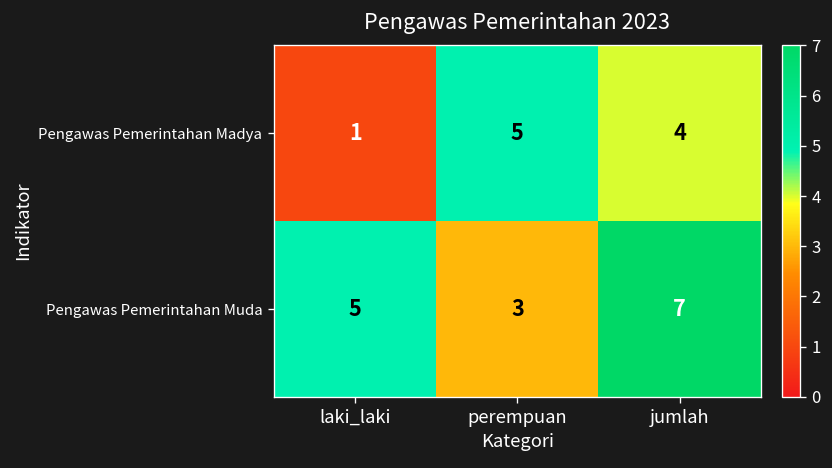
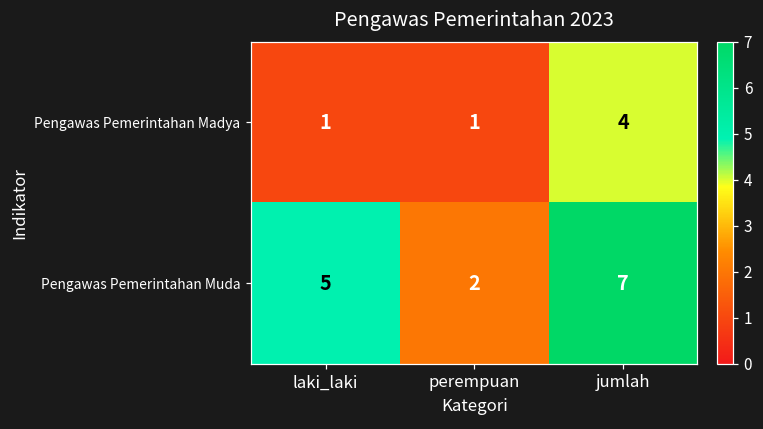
  {
    "Pengawas Pemerintahan Madya": {
      "laki_laki": 1,
-     "perempuan": 5,
+     "perempuan": 1,
      "jumlah": 4
    },
    "Pengawas Pemerintahan Muda": {
      "laki_laki": 5,
-     "perempuan": 3,
+     "perempuan": 2,
      "jumlah": 7
    }
  }
